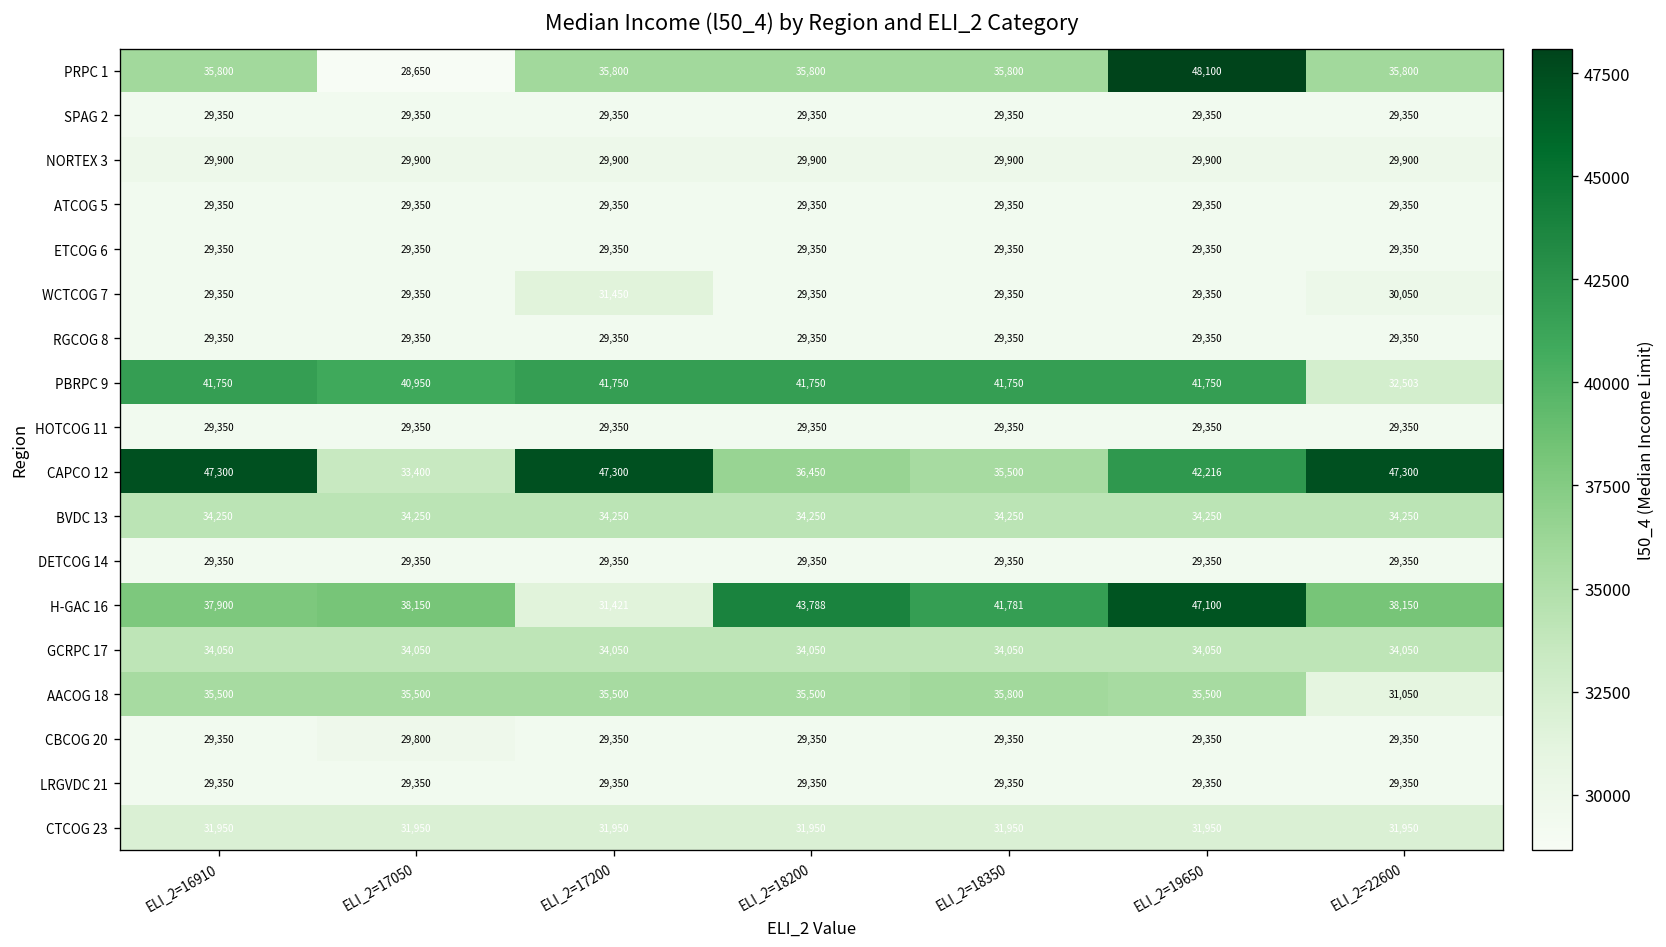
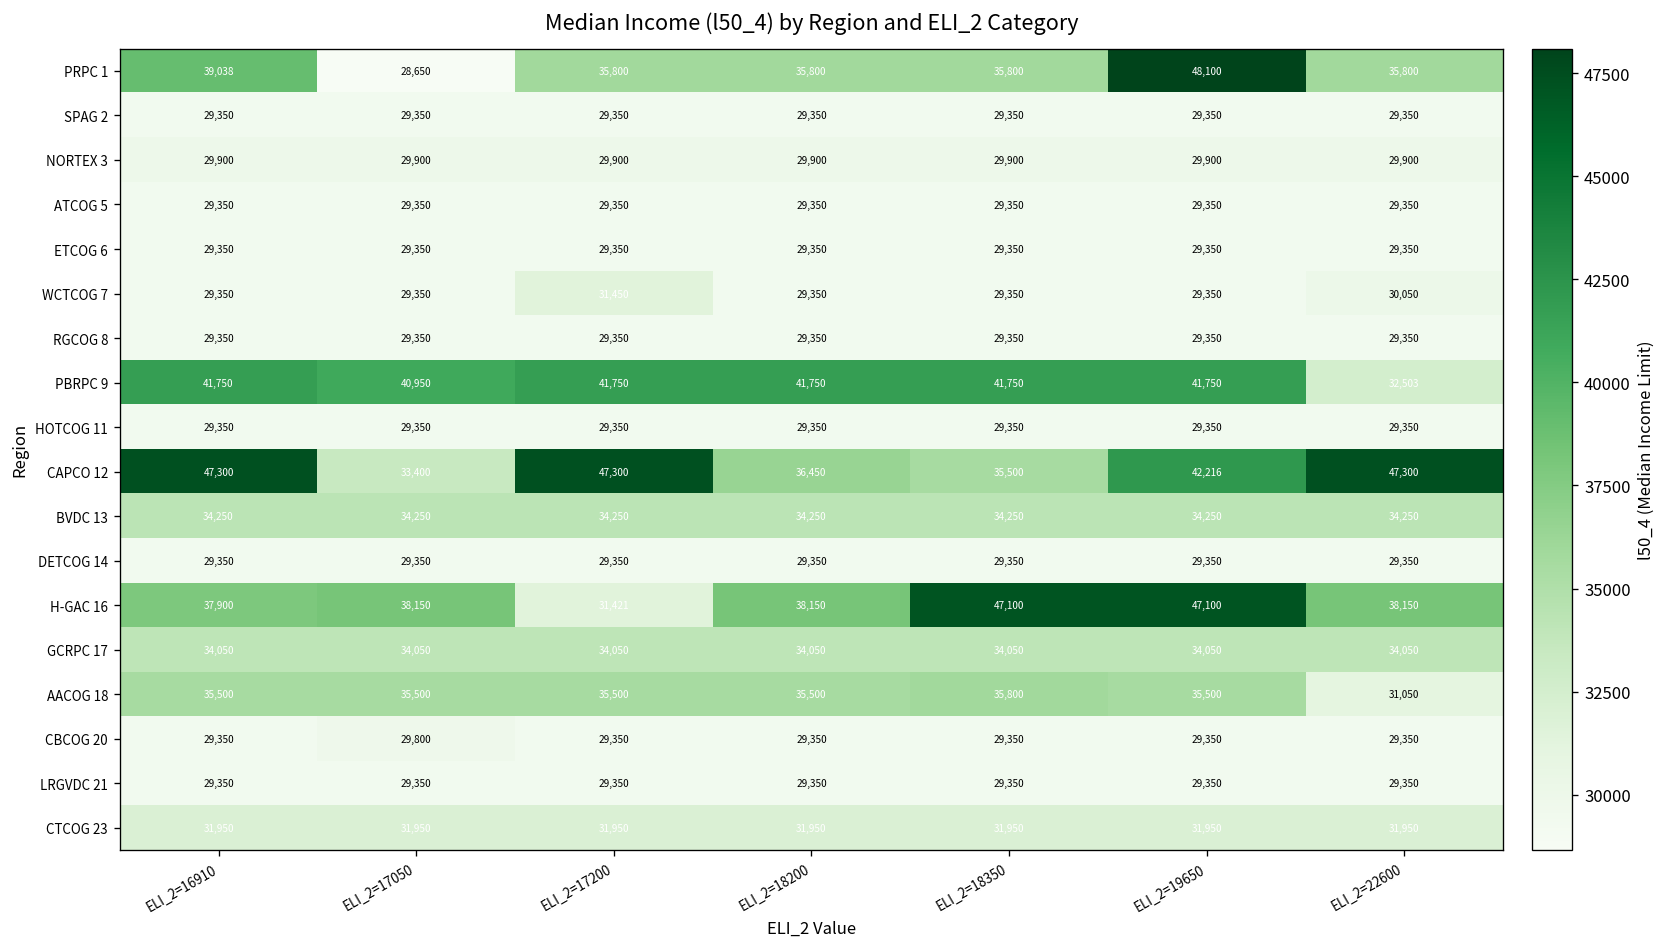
  {
    "PRPC 1": {
-     "ELI_2=16910": "35,800",
+     "ELI_2=16910": "39,038",
      "ELI_2=17050": "28,650",
      "ELI_2=17200": "35,800",
      "ELI_2=18200": "35,800",
      "ELI_2=18350": "35,800",
      "ELI_2=19650": "48,100",
      "ELI_2=22600": "35,800"
    },
    "SPAG 2": {
      "ELI_2=16910": "29,350",
      "ELI_2=17050": "29,350",
      "ELI_2=17200": "29,350",
      "ELI_2=18200": "29,350",
      "ELI_2=18350": "29,350",
      "ELI_2=19650": "29,350",
      "ELI_2=22600": "29,350"
    },
    "NORTEX 3": {
      "ELI_2=16910": "29,900",
      "ELI_2=17050": "29,900",
      "ELI_2=17200": "29,900",
      "ELI_2=18200": "29,900",
      "ELI_2=18350": "29,900",
      "ELI_2=19650": "29,900",
      "ELI_2=22600": "29,900"
    },
    "ATCOG 5": {
      "ELI_2=16910": "29,350",
      "ELI_2=17050": "29,350",
      "ELI_2=17200": "29,350",
      "ELI_2=18200": "29,350",
      "ELI_2=18350": "29,350",
      "ELI_2=19650": "29,350",
      "ELI_2=22600": "29,350"
    },
    "ETCOG 6": {
      "ELI_2=16910": "29,350",
      "ELI_2=17050": "29,350",
      "ELI_2=17200": "29,350",
      "ELI_2=18200": "29,350",
      "ELI_2=18350": "29,350",
      "ELI_2=19650": "29,350",
      "ELI_2=22600": "29,350"
    },
    "WCTCOG 7": {
      "ELI_2=16910": "29,350",
      "ELI_2=17050": "29,350",
      "ELI_2=18200": "29,350",
      "ELI_2=18350": "29,350",
      "ELI_2=19650": "29,350",
      "ELI_2=22600": "30,050"
    },
    "RGCOG 8": {
      "ELI_2=16910": "29,350",
      "ELI_2=17050": "29,350",
      "ELI_2=17200": "29,350",
      "ELI_2=18200": "29,350",
      "ELI_2=18350": "29,350",
      "ELI_2=19650": "29,350",
      "ELI_2=22600": "29,350"
    },
    "PBRPC 9": {
      "ELI_2=16910": "41,750",
      "ELI_2=17050": "40,950",
      "ELI_2=17200": "41,750",
      "ELI_2=18200": "41,750",
      "ELI_2=18350": "41,750",
      "ELI_2=19650": "41,750",
      "ELI_2=22600": "32,503"
    },
    "HOTCOG 11": {
      "ELI_2=16910": "29,350",
      "ELI_2=17050": "29,350",
      "ELI_2=17200": "29,350",
      "ELI_2=18200": "29,350",
      "ELI_2=18350": "29,350",
      "ELI_2=19650": "29,350",
      "ELI_2=22600": "29,350"
    },
    "CAPCO 12": {
      "ELI_2=16910": "47,300",
      "ELI_2=17050": "33,400",
      "ELI_2=17200": "47,300",
      "ELI_2=18200": "36,450",
      "ELI_2=18350": "35,500",
      "ELI_2=19650": "42,216",
      "ELI_2=22600": "47,300"
    },
    "BVDC 13": {
      "ELI_2=16910": "34,250",
      "ELI_2=17050": "34,250",
      "ELI_2=17200": "34,250",
      "ELI_2=18200": "34,250",
      "ELI_2=18350": "34,250",
      "ELI_2=19650": "34,250",
      "ELI_2=22600": "34,250"
    },
    "DETCOG 14": {
      "ELI_2=16910": "29,350",
      "ELI_2=17050": "29,350",
      "ELI_2=17200": "29,350",
      "ELI_2=18200": "29,350",
      "ELI_2=18350": "29,350",
      "ELI_2=19650": "29,350",
      "ELI_2=22600": "29,350"
    },
    "H-GAC 16": {
      "ELI_2=16910": "37,900",
      "ELI_2=17050": "38,150",
-     "ELI_2=18200": "43,788",
-     "ELI_2=18350": "41,781",
+     "ELI_2=18200": "38,150",
+     "ELI_2=18350": "47,100",
      "ELI_2=19650": "47,100",
      "ELI_2=22600": "38,150"
    },
    "GCRPC 17": {
      "ELI_2=16910": "34,050",
      "ELI_2=17050": "34,050",
      "ELI_2=17200": "34,050",
      "ELI_2=18200": "34,050",
      "ELI_2=18350": "34,050",
      "ELI_2=19650": "34,050",
      "ELI_2=22600": "34,050"
    },
    "AACOG 18": {
      "ELI_2=16910": "35,500",
      "ELI_2=17050": "35,500",
      "ELI_2=17200": "35,500",
      "ELI_2=18200": "35,500",
      "ELI_2=18350": "35,800",
      "ELI_2=19650": "35,500",
      "ELI_2=22600": "31,050"
    },
    "CBCOG 20": {
      "ELI_2=16910": "29,350",
      "ELI_2=17050": "29,800",
      "ELI_2=17200": "29,350",
      "ELI_2=18200": "29,350",
      "ELI_2=18350": "29,350",
      "ELI_2=19650": "29,350",
      "ELI_2=22600": "29,350"
    },
    "LRGVDC 21": {
      "ELI_2=16910": "29,350",
      "ELI_2=17050": "29,350",
      "ELI_2=17200": "29,350",
      "ELI_2=18200": "29,350",
      "ELI_2=18350": "29,350",
      "ELI_2=19650": "29,350",
      "ELI_2=22600": "29,350"
    }
  }
